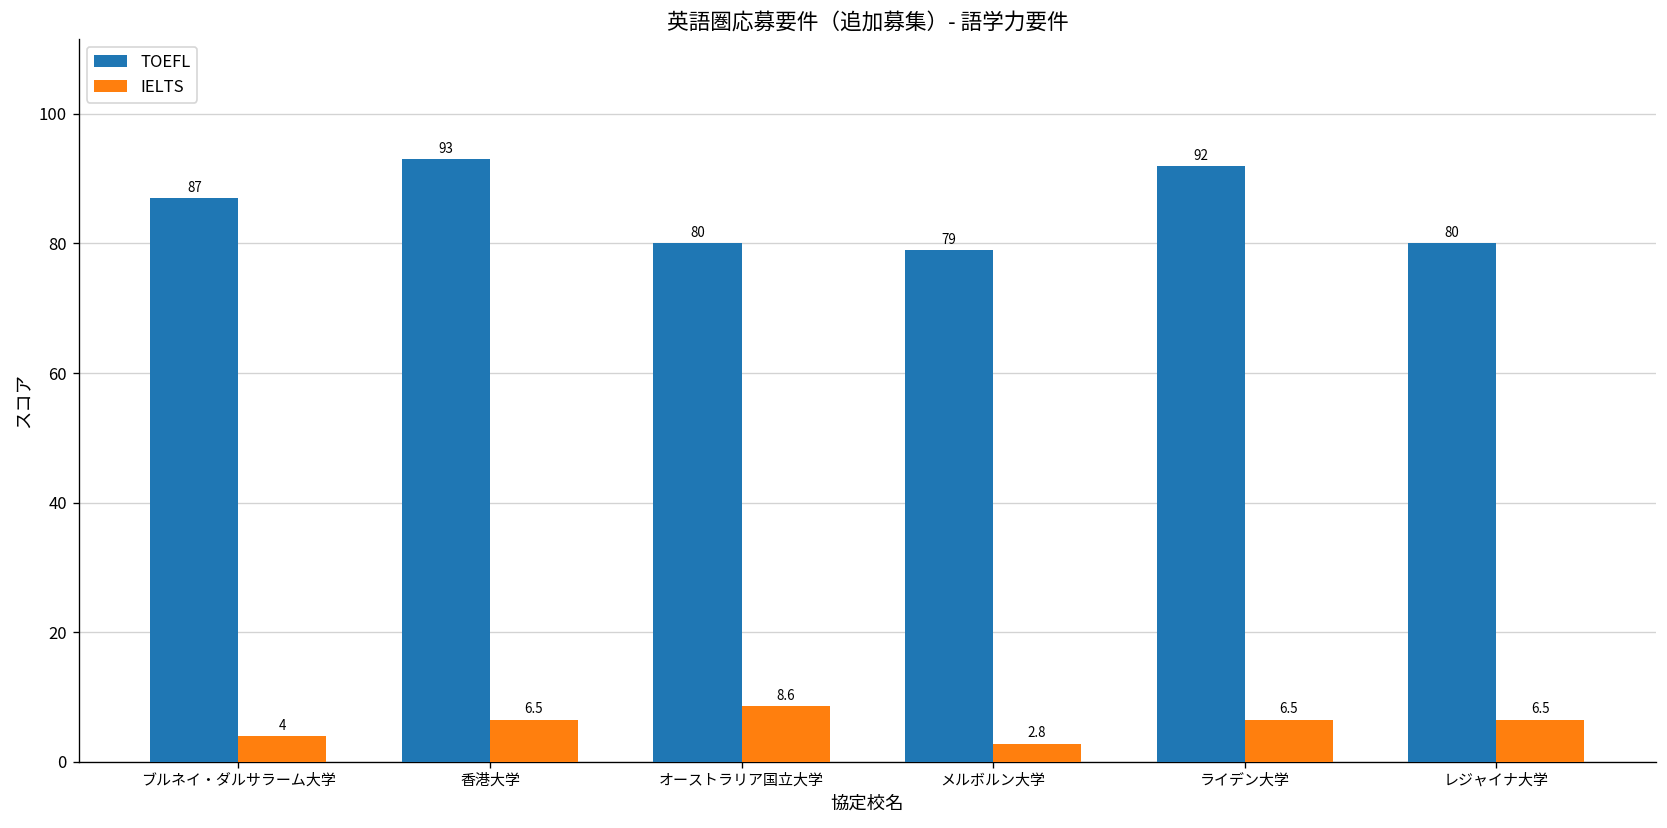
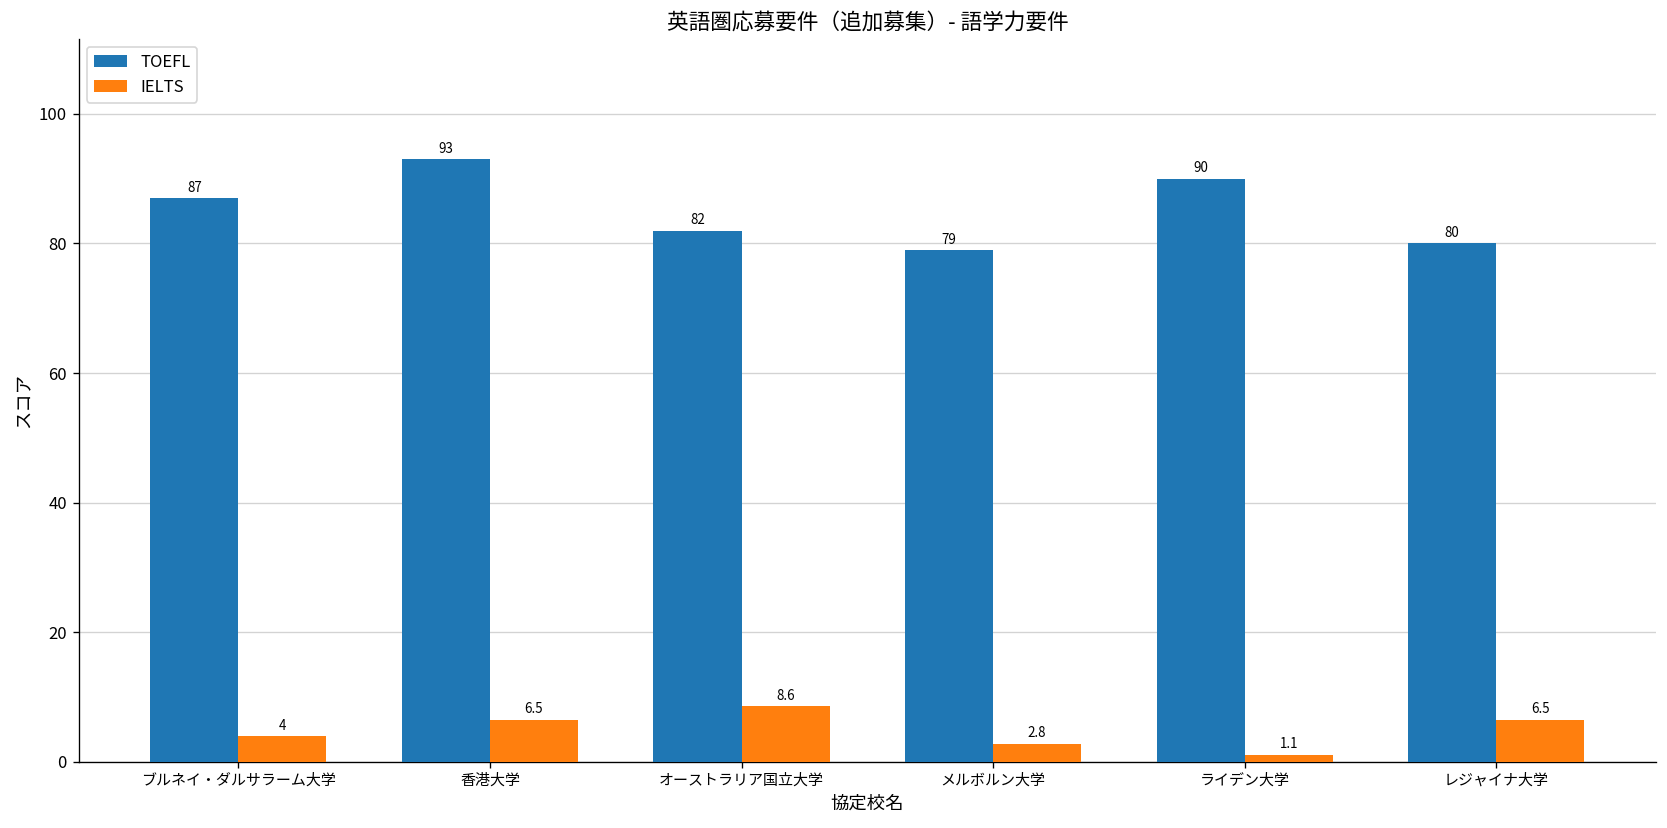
  {
    "TOEFL": {
      "ブルネイ・ダルサラーム大学": 87,
      "香港大学": 93,
-     "オーストラリア国立大学": 80,
+     "オーストラリア国立大学": 82,
      "メルボルン大学": 79,
-     "ライデン大学": 92,
+     "ライデン大学": 90,
      "レジャイナ大学": 80
    },
    "IELTS": {
      "ブルネイ・ダルサラーム大学": 4,
      "香港大学": 6.5,
      "オーストラリア国立大学": 8.6,
      "メルボルン大学": 2.8,
-     "ライデン大学": 6.5,
+     "ライデン大学": 1.1,
      "レジャイナ大学": 6.5
    }
  }
